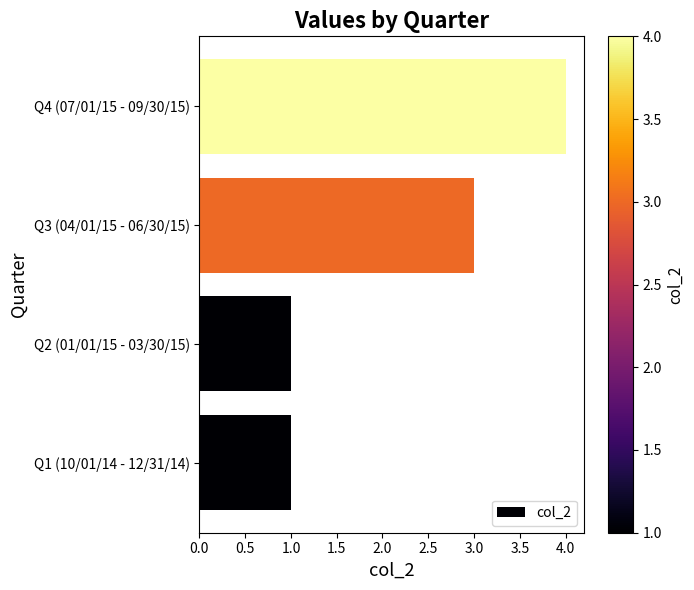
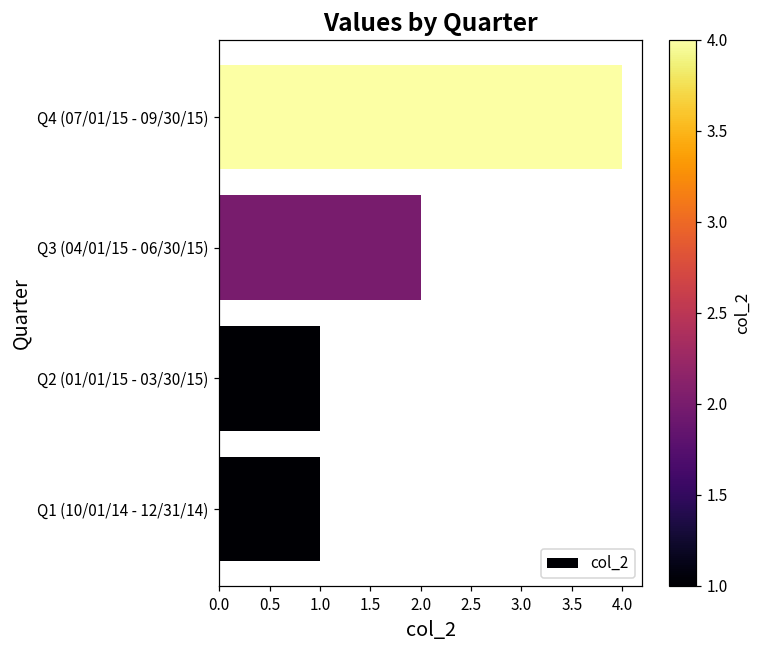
  {
    "Q4 (07/01/15 - 09/30/15)": 4,
-   "Q3 (04/01/15 - 06/30/15)": 3,
+   "Q3 (04/01/15 - 06/30/15)": 2,
    "Q2 (01/01/15 - 03/30/15)": 1,
    "Q1 (10/01/14 - 12/31/14)": 1
  }
